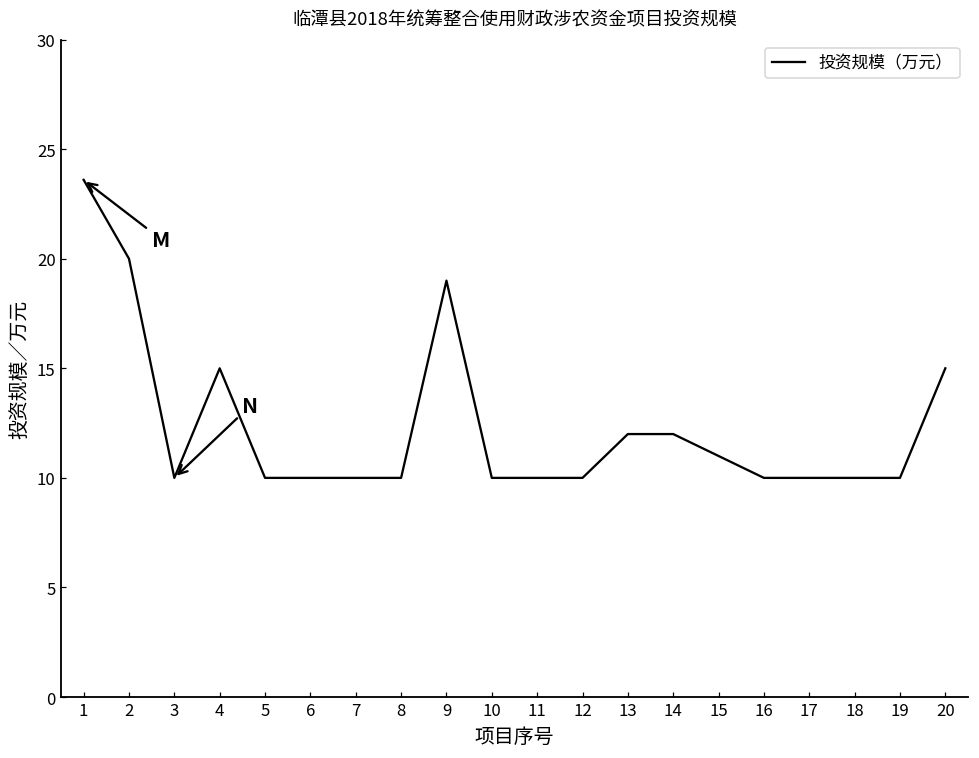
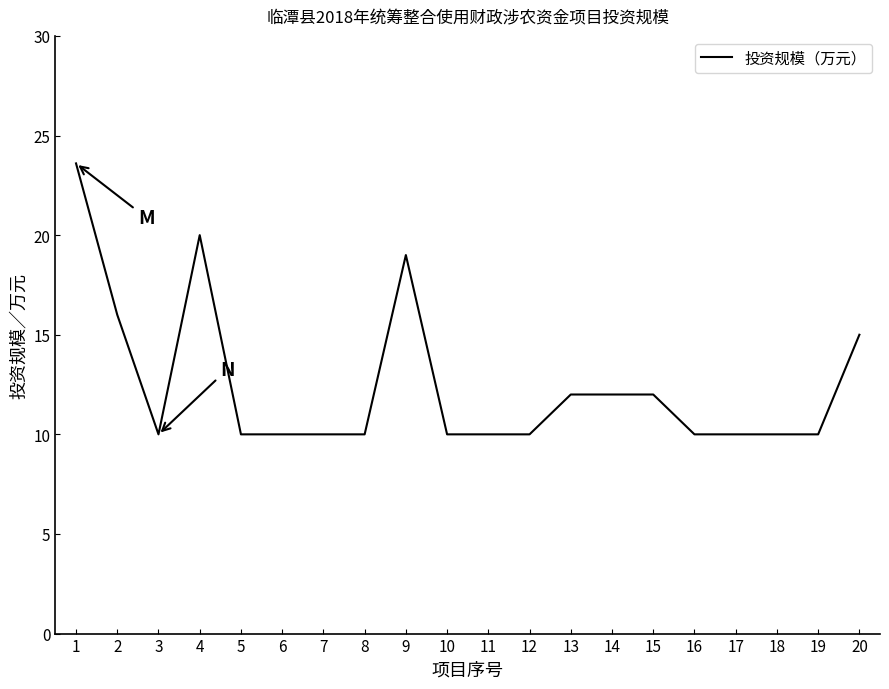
  {
    "1": 23.6,
-   "2": 20,
+   "2": 16,
    "3": 10,
-   "4": 15,
+   "4": 20,
    "5": 10,
    "6": 10,
    "7": 10,
    "8": 10,
    "9": 19,
    "10": 10,
    "11": 10,
    "12": 10,
    "13": 12,
    "14": 12,
-   "15": 11,
+   "15": 12,
    "16": 10,
    "17": 10,
    "18": 10,
    "19": 10,
    "20": 15
  }
